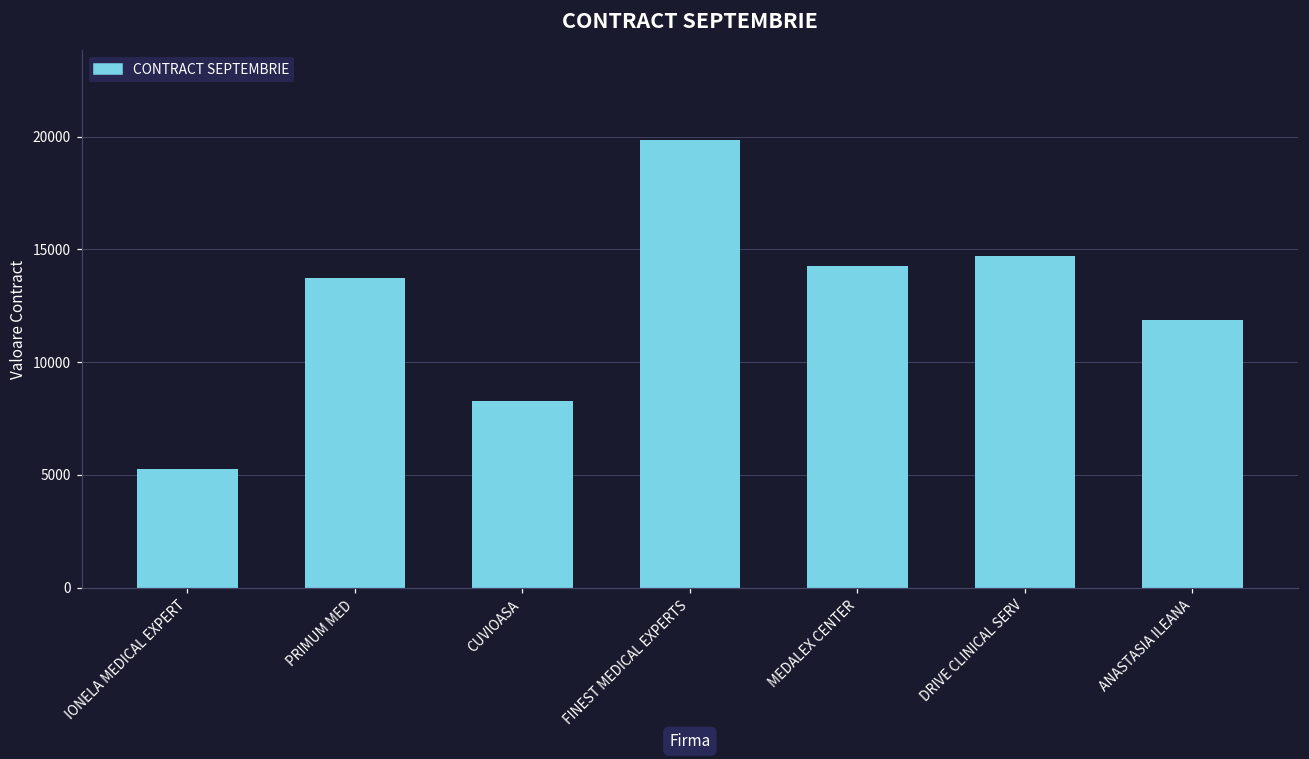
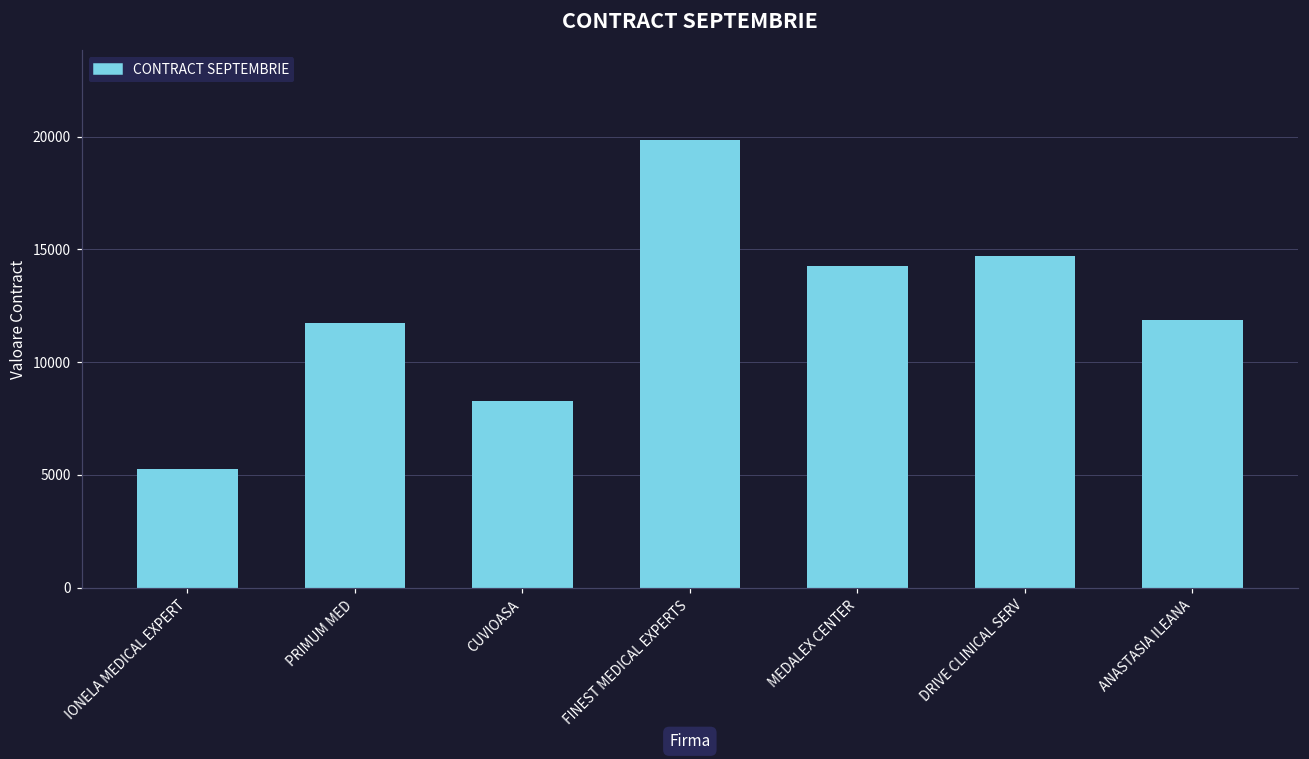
  {
    "IONELA MEDICAL EXPERT": 5300,
-   "PRIMUM MED": 13700,
+   "PRIMUM MED": 11700,
    "CUVIOASA": 8300,
    "FINEST MEDICAL EXPERTS": 19900,
    "MEDALEX CENTER": 14300,
    "DRIVE CLINICAL SERV": 14700,
    "ANASTASIA ILEANA": 11800
  }
